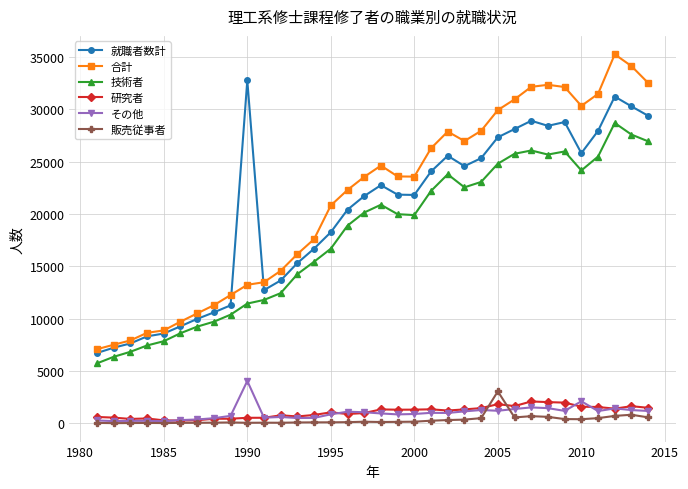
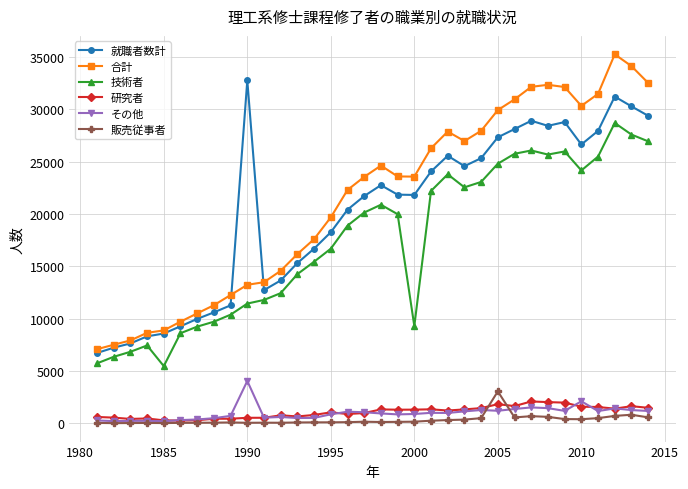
  {
    "就職者数計": {
      "1985": 8600,
      "1990": 32800,
      "1995": 18300,
      "2000": 21800,
      "2005": 27300,
-     "2010": 25800
+     "2010": 26700
    },
    "合計": {
      "1985": 8900,
      "1990": 13200,
-     "1995": 20800,
+     "1995": 19700,
      "2000": 23600,
      "2005": 29900,
      "2010": 30300
    },
    "技術者": {
-     "1985": 7800,
+     "1985": 5500,
      "1990": 11400,
      "1995": 16700,
-     "2000": 19900,
+     "2000": 9300,
      "2005": 24800,
      "2010": 24200
    },
    "研究者": {
      "1990": 500,
      "2000": 1300,
      "2005": 1800,
      "2010": 1600
    },
    "その他": {
      "1990": 4000,
      "2000": 900,
      "2005": 1200,
      "2010": 2100
    },
    "販売従事者": {
      "1990": 0,
      "1995": 100,
      "2000": 100,
      "2005": 3000,
      "2010": 400
    }
  }
